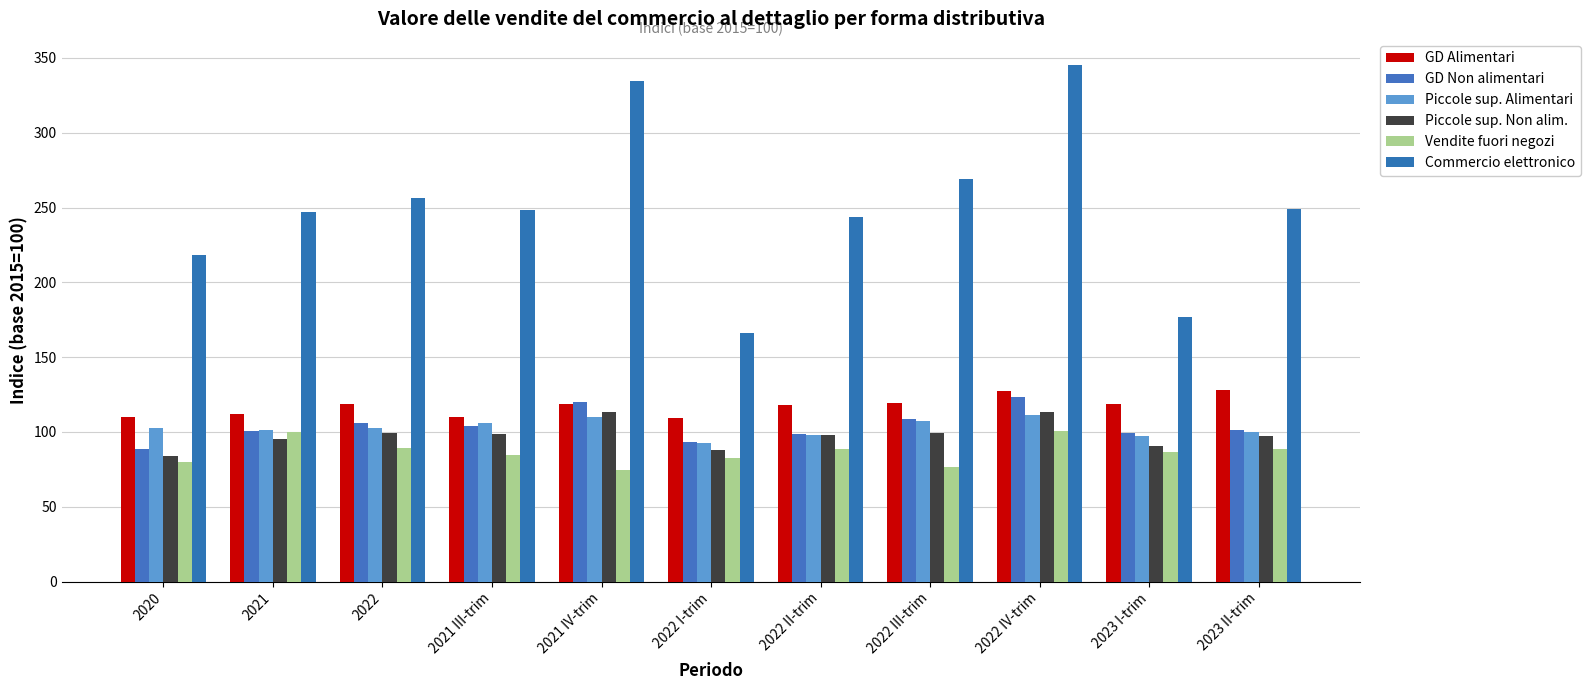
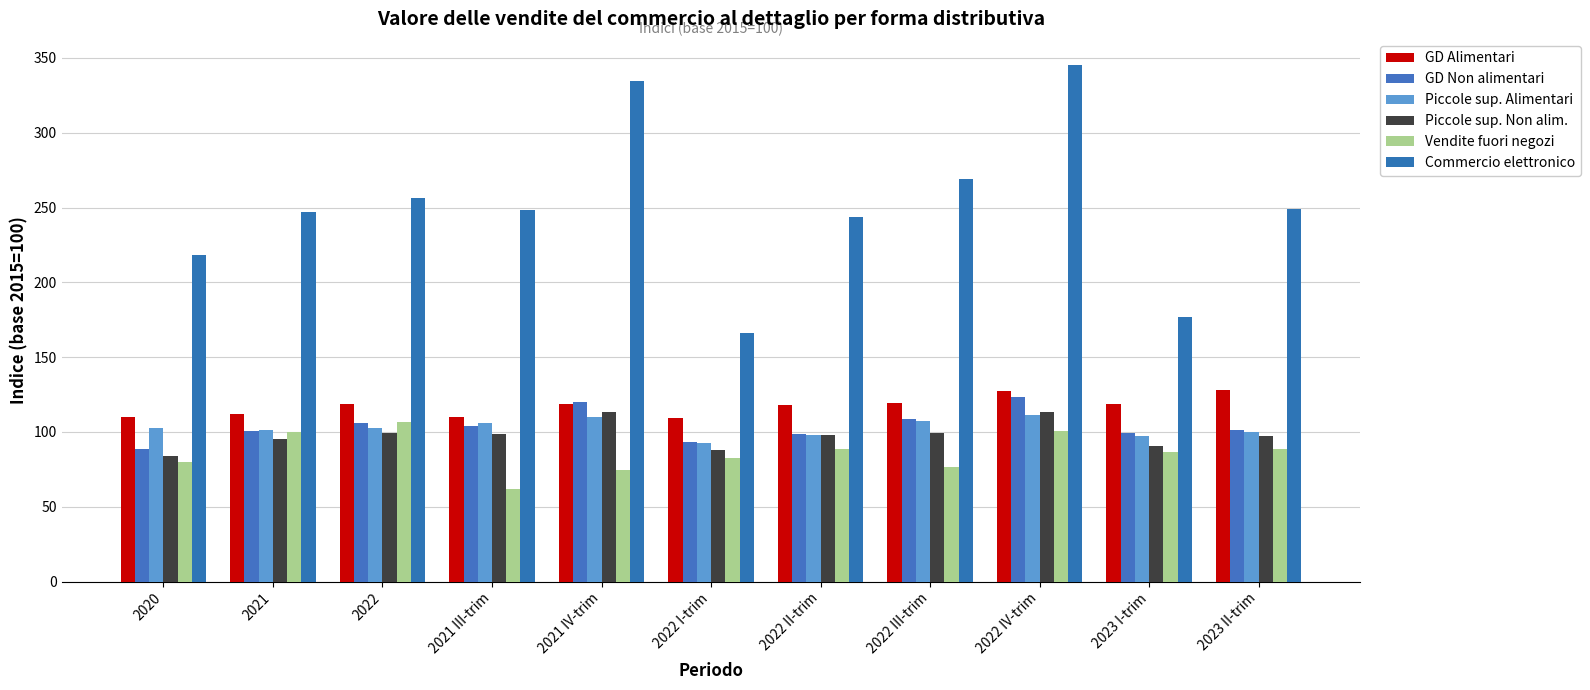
  {
    "GD Alimentari": {
      "2020": 110,
      "2021": 112,
      "2022": 119,
      "2021 III-trim": 110,
      "2021 IV-trim": 119,
      "2022 I-trim": 109,
      "2022 II-trim": 118,
      "2022 III-trim": 119,
      "2022 IV-trim": 128,
      "2023 I-trim": 119,
      "2023 II-trim": 128
    },
    "Piccole sup. Non alim.": {
      "2020": 84,
      "2021": 96,
      "2022": 100,
      "2021 III-trim": 98,
      "2021 IV-trim": 113,
      "2022 I-trim": 88,
      "2022 II-trim": 98,
      "2022 III-trim": 99,
      "2022 IV-trim": 113,
      "2023 I-trim": 91,
      "2023 II-trim": 98
    },
    "Vendite fuori negozi": {
      "2020": 80,
      "2021": 100,
-     "2022": 89,
-     "2021 III-trim": 84,
+     "2022": 107,
+     "2021 III-trim": 62,
      "2021 IV-trim": 75,
      "2022 I-trim": 83,
      "2022 II-trim": 88,
      "2022 III-trim": 77,
      "2022 IV-trim": 100,
      "2023 I-trim": 86,
      "2023 II-trim": 89
    }
  }
